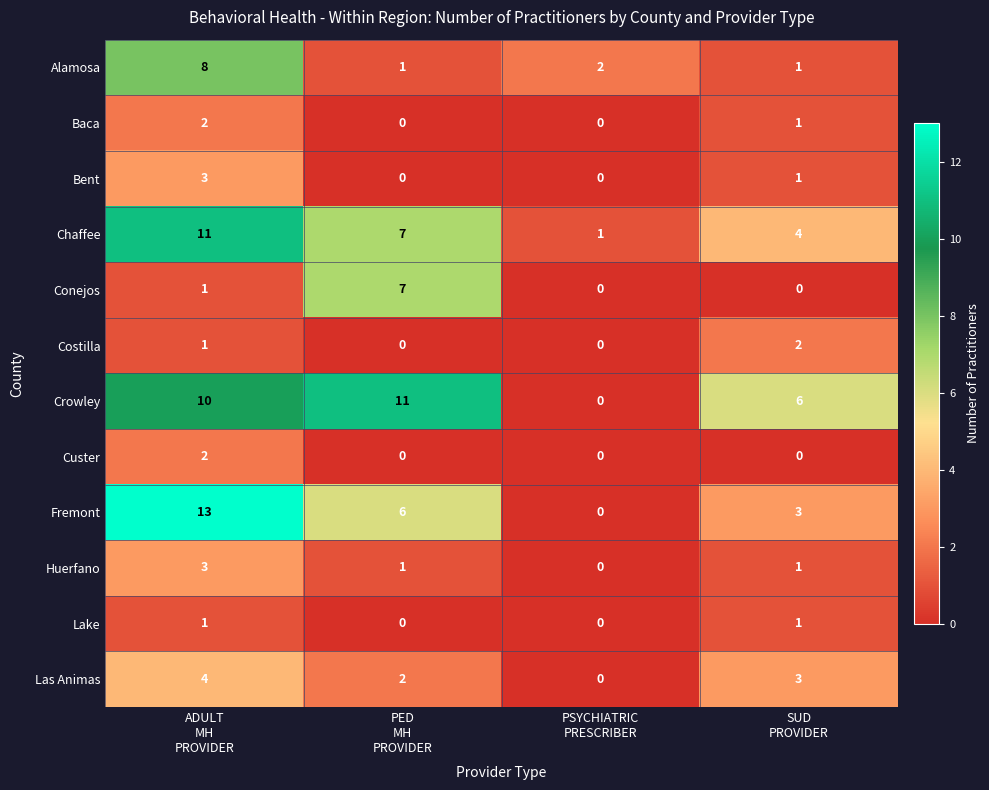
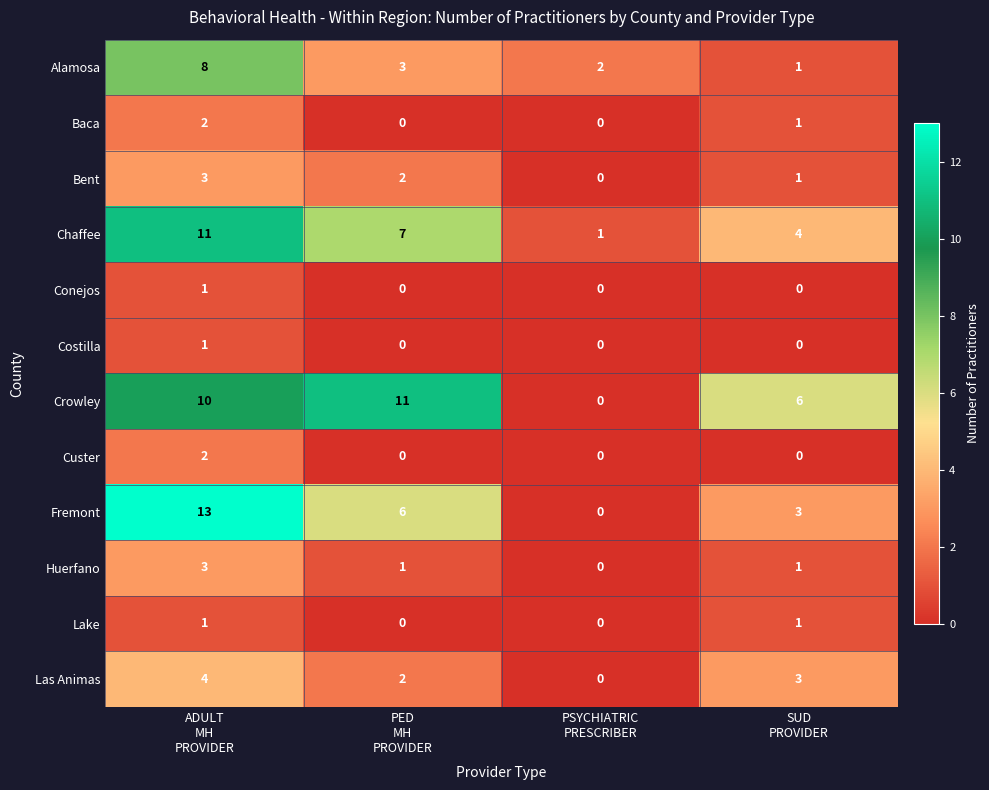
  {
    "Alamosa": {
      "ADULT MH PROVIDER": 8,
-     "PED MH PROVIDER": 1,
+     "PED MH PROVIDER": 3,
      "PSYCHIATRIC PRESCRIBER": 2,
      "SUD PROVIDER": 1
    },
    "Baca": {
      "ADULT MH PROVIDER": 2,
      "PED MH PROVIDER": 0,
      "PSYCHIATRIC PRESCRIBER": 0,
      "SUD PROVIDER": 1
    },
    "Bent": {
      "ADULT MH PROVIDER": 3,
-     "PED MH PROVIDER": 0,
+     "PED MH PROVIDER": 2,
      "PSYCHIATRIC PRESCRIBER": 0,
      "SUD PROVIDER": 1
    },
    "Chaffee": {
      "ADULT MH PROVIDER": 11,
      "PED MH PROVIDER": 7,
      "PSYCHIATRIC PRESCRIBER": 1,
      "SUD PROVIDER": 4
    },
    "Conejos": {
      "ADULT MH PROVIDER": 1,
-     "PED MH PROVIDER": 7,
+     "PED MH PROVIDER": 0,
      "PSYCHIATRIC PRESCRIBER": 0,
      "SUD PROVIDER": 0
    },
    "Costilla": {
      "ADULT MH PROVIDER": 1,
      "PED MH PROVIDER": 0,
      "PSYCHIATRIC PRESCRIBER": 0,
-     "SUD PROVIDER": 2
+     "SUD PROVIDER": 0
    },
    "Crowley": {
      "ADULT MH PROVIDER": 10,
      "PED MH PROVIDER": 11,
      "PSYCHIATRIC PRESCRIBER": 0,
      "SUD PROVIDER": 6
    },
    "Custer": {
      "ADULT MH PROVIDER": 2,
      "PED MH PROVIDER": 0,
      "PSYCHIATRIC PRESCRIBER": 0,
      "SUD PROVIDER": 0
    },
    "Fremont": {
      "ADULT MH PROVIDER": 13,
      "PED MH PROVIDER": 6,
      "PSYCHIATRIC PRESCRIBER": 0,
      "SUD PROVIDER": 3
    },
    "Huerfano": {
      "ADULT MH PROVIDER": 3,
      "PED MH PROVIDER": 1,
      "PSYCHIATRIC PRESCRIBER": 0,
      "SUD PROVIDER": 1
    },
    "Lake": {
      "ADULT MH PROVIDER": 1,
      "PED MH PROVIDER": 0,
      "PSYCHIATRIC PRESCRIBER": 0,
      "SUD PROVIDER": 1
    },
    "Las Animas": {
      "ADULT MH PROVIDER": 4,
      "PED MH PROVIDER": 2,
      "PSYCHIATRIC PRESCRIBER": 0,
      "SUD PROVIDER": 3
    }
  }
